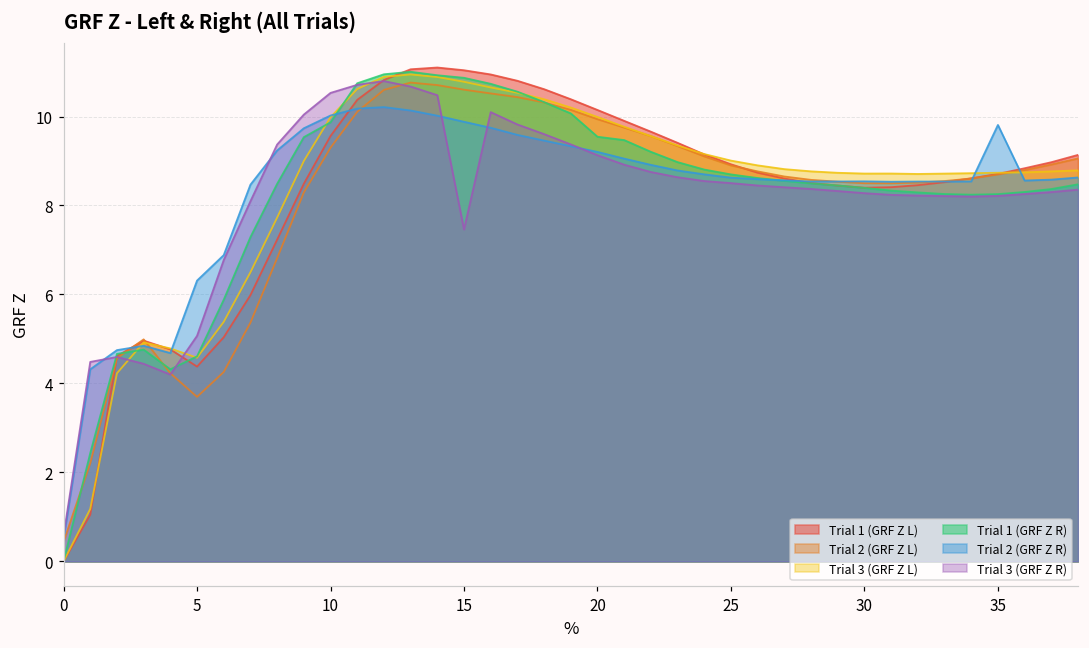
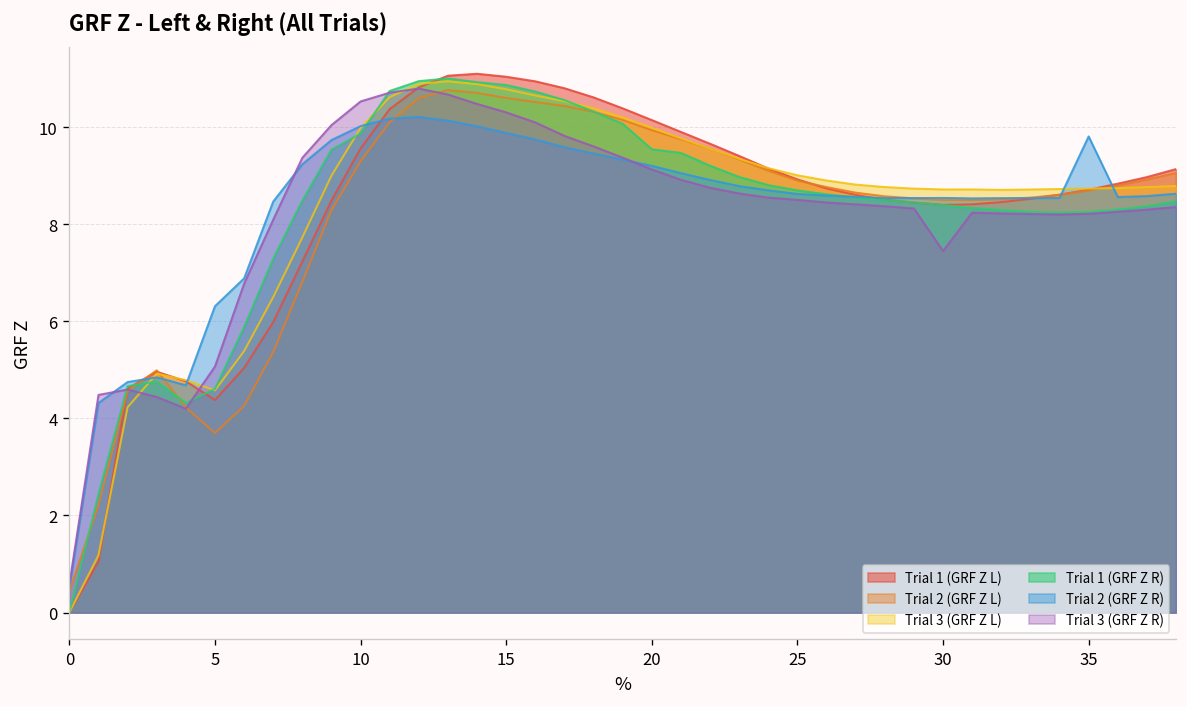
  {
    "Trial 1 (GRF Z R)": {
      "10": 9.9,
      "15": 10.9,
      "20": 9.5,
      "25": 8.7
    },
    "Trial 2 (GRF Z R)": {
      "0": 0.5,
      "5": 6.3,
      "15": 9.9,
      "20": 9.2,
      "25": 8.6,
      "35": 9.8
    },
    "Trial 3 (GRF Z R)": {
      "0": 0.6,
      "5": 5.1,
      "10": 10.5,
-     "15": 7.5,
+     "15": 10.3,
      "20": 9.1,
      "25": 8.5,
-     "30": 8.3
+     "30": 7.4
    }
  }
